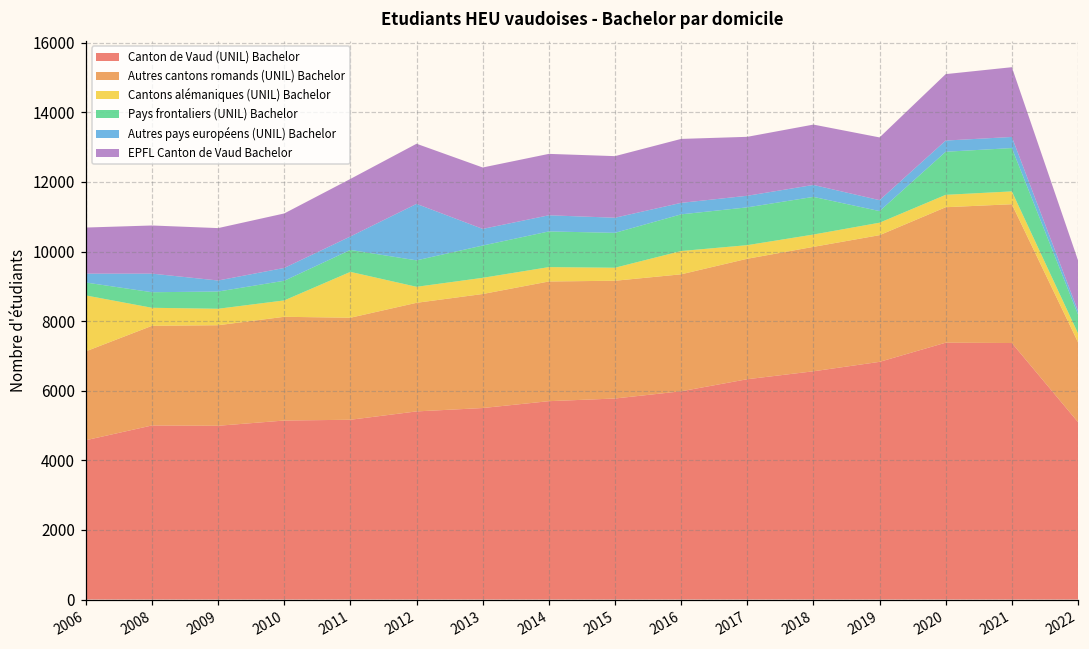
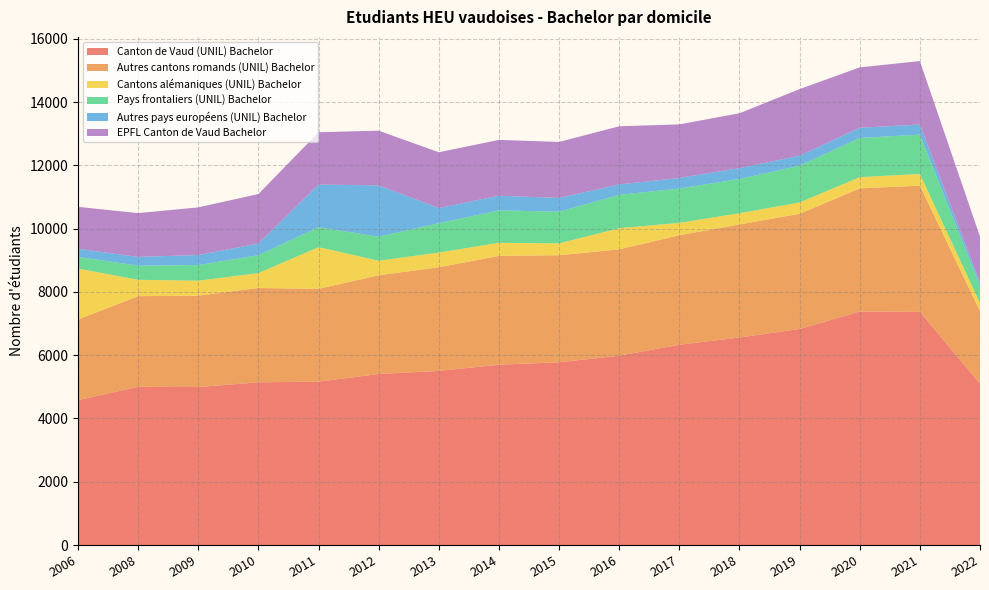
  {
    "Cantons alémaniques (UNIL) Bachelor": {
      "2006": 1600,
      "2008": 500,
      "2009": 500,
      "2010": 500,
      "2011": 1300,
      "2012": 500,
      "2013": 500,
      "2014": 400,
      "2015": 400,
      "2016": 700,
      "2017": 400,
      "2018": 400,
      "2019": 400,
      "2020": 400,
      "2021": 400,
      "2022": 300
    },
    "Pays frontaliers (UNIL) Bachelor": {
      "2006": 400,
      "2008": 400,
      "2009": 500,
      "2010": 600,
      "2011": 600,
      "2012": 800,
      "2013": 900,
      "2014": 1000,
      "2015": 1000,
      "2016": 1100,
      "2017": 1100,
      "2018": 1100,
-     "2019": 300,
+     "2019": 1200,
      "2020": 1200,
      "2021": 1200,
      "2022": 500
    },
    "Autres pays européens (UNIL) Bachelor": {
      "2006": 300,
-     "2008": 500,
+     "2008": 300,
      "2009": 300,
      "2010": 400,
-     "2011": 400,
+     "2011": 1300,
      "2012": 1600,
      "2013": 500,
      "2014": 500,
      "2015": 400,
      "2016": 300,
      "2017": 300,
      "2018": 300,
      "2019": 300,
      "2020": 300,
      "2021": 300,
      "2022": 100
    },
    "EPFL Canton de Vaud Bachelor": {
      "2006": 1300,
      "2008": 1400,
      "2009": 1500,
      "2010": 1600,
      "2011": 1700,
      "2012": 1700,
      "2013": 1800,
      "2014": 1800,
      "2015": 1800,
      "2016": 1800,
      "2017": 1700,
      "2018": 1700,
-     "2019": 1800,
+     "2019": 2100,
      "2020": 1900,
      "2021": 2000,
      "2022": 1500
    }
  }
